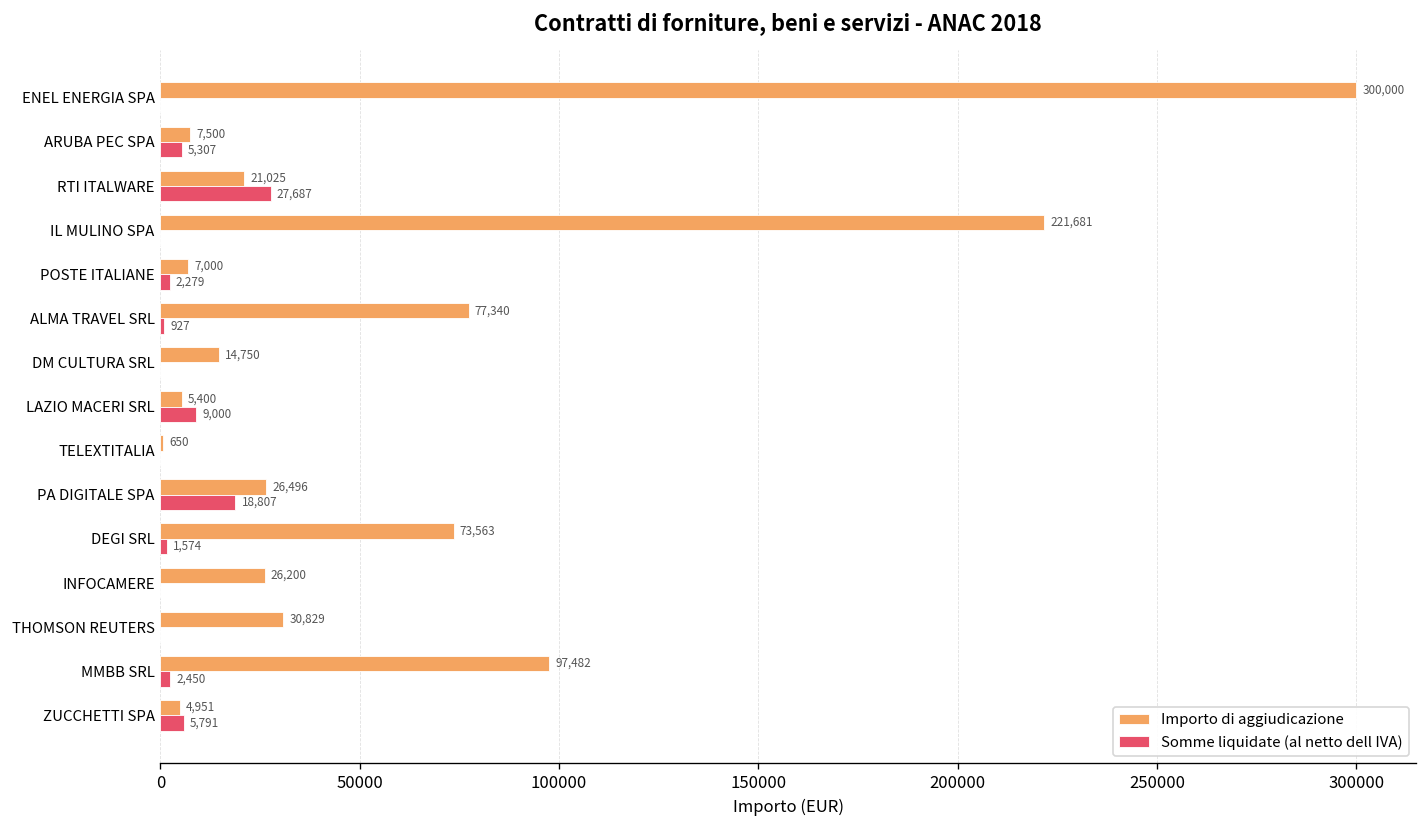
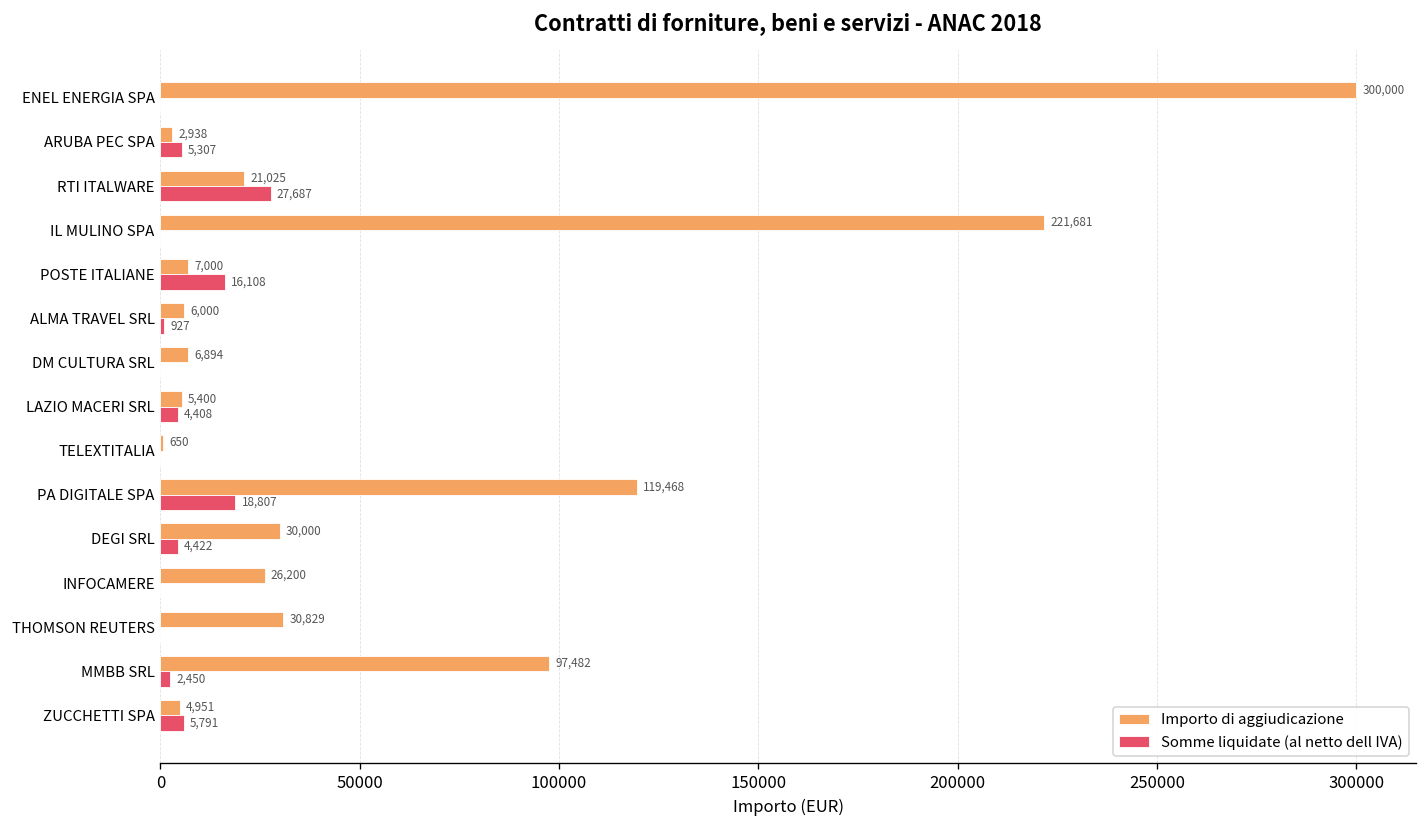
  {
    "Importo di aggiudicazione": {
      "ENEL ENERGIA SPA": "300,000",
-     "ARUBA PEC SPA": "7,500",
+     "ARUBA PEC SPA": "2,938",
      "RTI ITALWARE": "21,025",
      "IL MULINO SPA": "221,681",
      "POSTE ITALIANE": "7,000",
-     "ALMA TRAVEL SRL": "77,340",
-     "DM CULTURA SRL": "14,750",
+     "ALMA TRAVEL SRL": "6,000",
+     "DM CULTURA SRL": "6,894",
      "LAZIO MACERI SRL": "5,400",
      "TELEXTITALIA": "650",
-     "PA DIGITALE SPA": "26,496",
-     "DEGI SRL": "73,563",
+     "PA DIGITALE SPA": "119,468",
+     "DEGI SRL": "30,000",
      "INFOCAMERE": "26,200",
      "THOMSON REUTERS": "30,829",
      "MMBB SRL": "97,482",
      "ZUCCHETTI SPA": "4,951"
    },
    "Somme liquidate (al netto dell IVA)": {
      "ARUBA PEC SPA": "5,307",
      "RTI ITALWARE": "27,687",
-     "POSTE ITALIANE": "2,279",
+     "POSTE ITALIANE": "16,108",
      "ALMA TRAVEL SRL": "927",
-     "LAZIO MACERI SRL": "9,000",
+     "LAZIO MACERI SRL": "4,408",
      "PA DIGITALE SPA": "18,807",
-     "DEGI SRL": "1,574",
+     "DEGI SRL": "4,422",
      "MMBB SRL": "2,450",
      "ZUCCHETTI SPA": "5,791"
    }
  }
